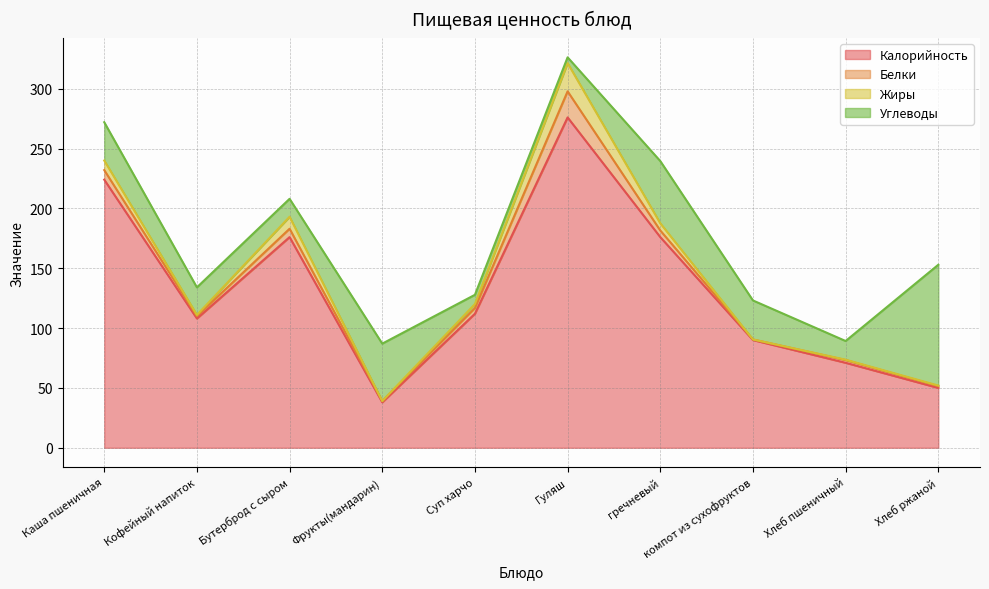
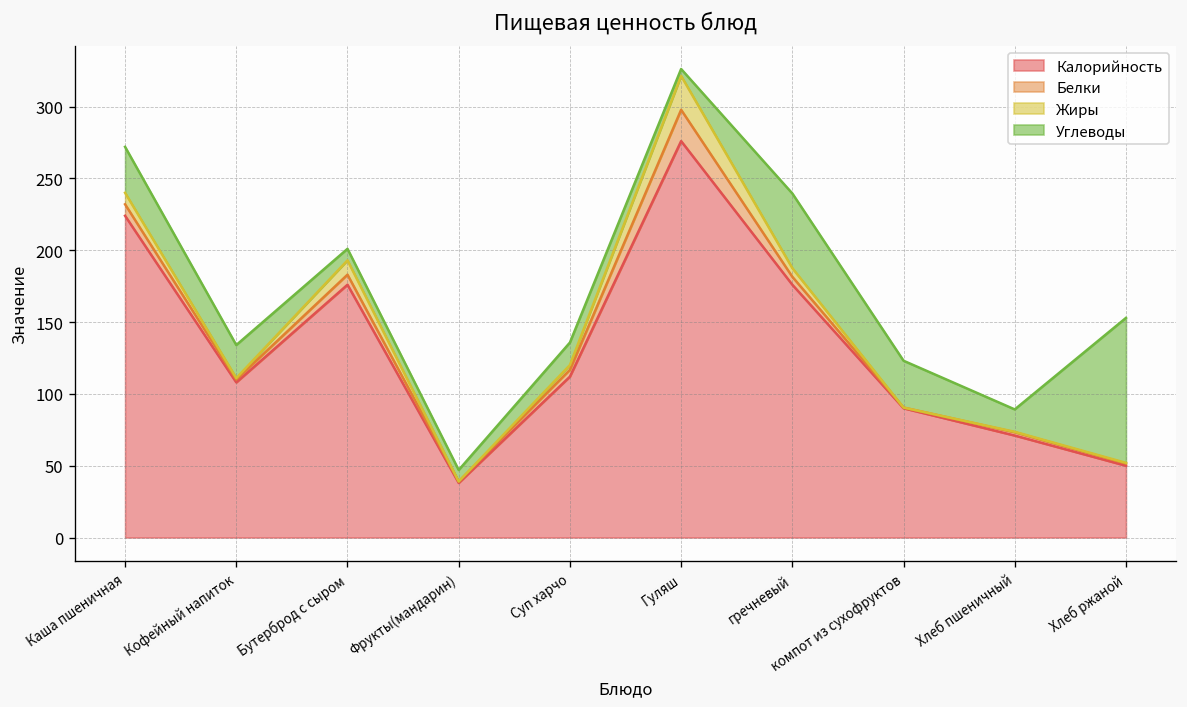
  {
    "Углеводы": {
      "Каша пшеничная": 32,
      "Кофейный напиток": 23,
-     "Бутерброд с сыром": 15,
-     "Фрукты(мандарин)": 48,
-     "Суп харчо": 8,
+     "Бутерброд с сыром": 8,
+     "Фрукты(мандарин)": 8,
+     "Суп харчо": 16,
      "Гуляш": 5,
      "гречневый": 52,
      "компот из сухофруктов": 33,
      "Хлеб пшеничный": 16,
      "Хлеб ржаной": 101
    }
  }
